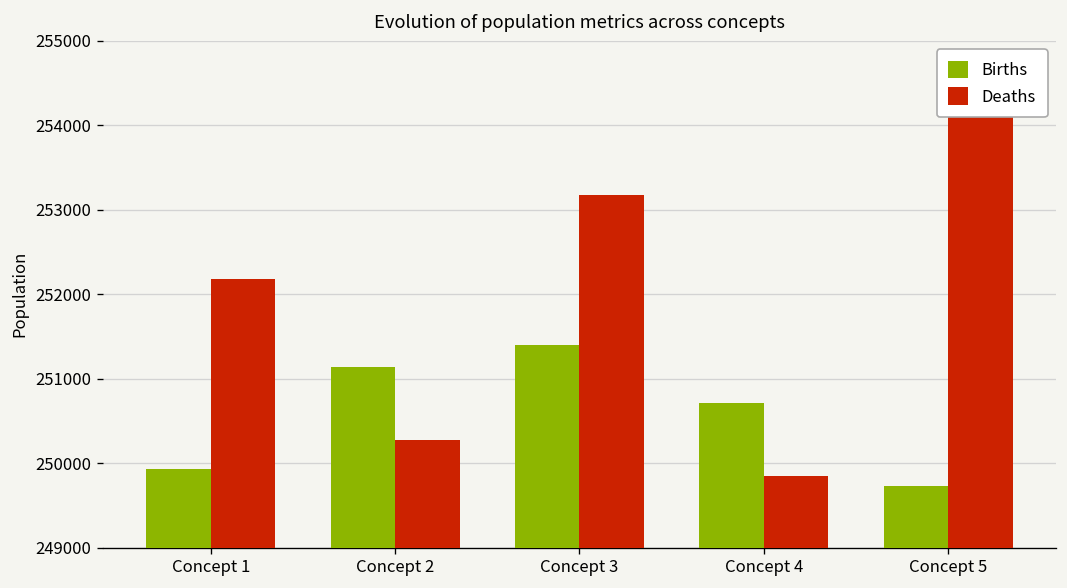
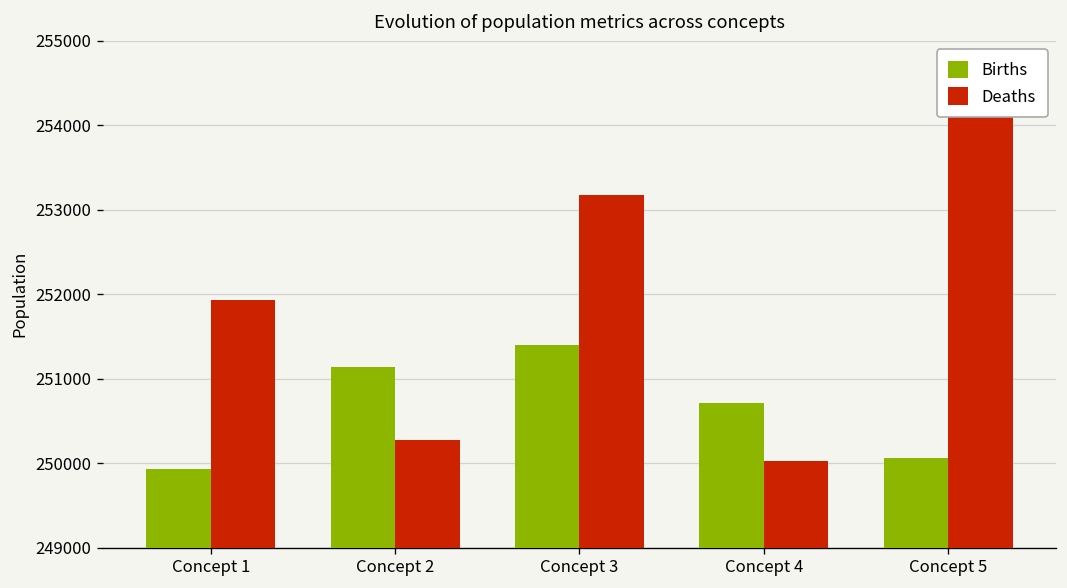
  {
    "Births": {
      "Concept 1": 249900,
      "Concept 2": 251100,
      "Concept 3": 251400,
      "Concept 4": 250700,
-     "Concept 5": 249700
+     "Concept 5": 250100
    },
    "Deaths": {
-     "Concept 1": 252200,
+     "Concept 1": 251900,
      "Concept 2": 250300,
      "Concept 3": 253200,
-     "Concept 4": 249800
+     "Concept 4": 250000
    }
  }
